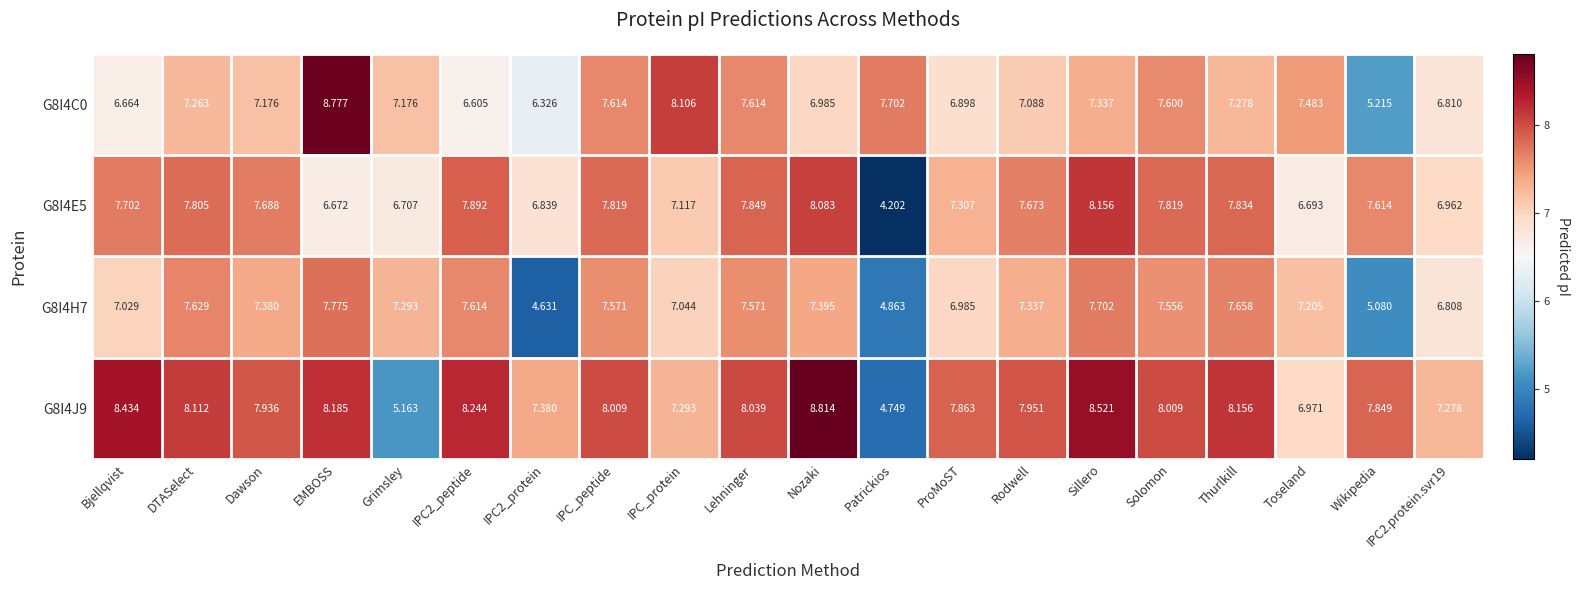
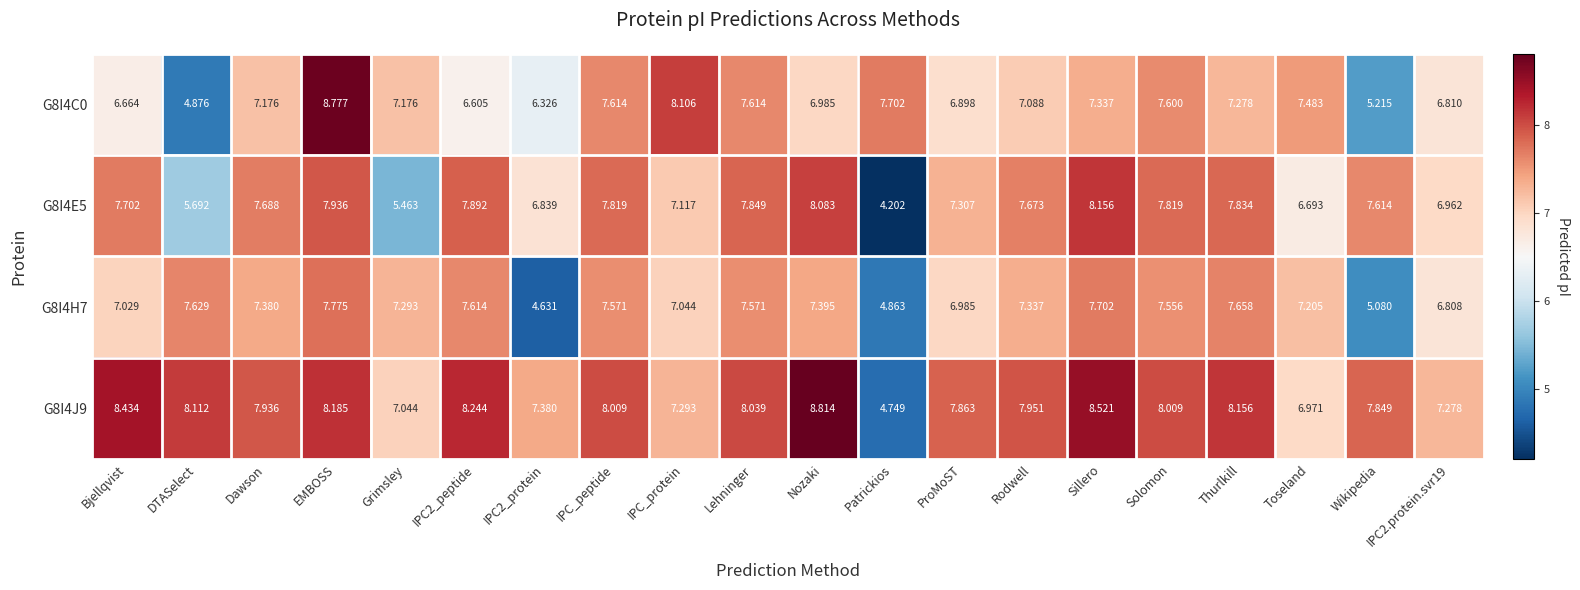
  {
    "G8I4C0": {
      "Bjellqvist": 6.664,
-     "DTASelect": 7.263,
+     "DTASelect": 4.876,
      "Dawson": 7.176,
      "EMBOSS": 8.777,
      "Grimsley": 7.176,
      "IPC2_peptide": 6.605,
      "IPC2_protein": 6.326,
      "IPC_peptide": 7.614,
      "IPC_protein": 8.106,
      "Lehninger": 7.614,
      "Nozaki": 6.985,
      "Patrickios": 7.702,
      "ProMoST": 6.898,
      "Rodwell": 7.088,
      "Sillero": 7.337,
      "Solomon": 7.600,
      "Thurlkill": 7.278,
      "Toseland": 7.483,
      "Wikipedia": 5.215,
      "IPC2.protein.svr19": 6.810
    },
    "G8I4E5": {
      "Bjellqvist": 7.702,
-     "DTASelect": 7.805,
+     "DTASelect": 5.692,
      "Dawson": 7.688,
-     "EMBOSS": 6.672,
-     "Grimsley": 6.707,
+     "EMBOSS": 7.936,
+     "Grimsley": 5.463,
      "IPC2_peptide": 7.892,
      "IPC2_protein": 6.839,
      "IPC_peptide": 7.819,
      "IPC_protein": 7.117,
      "Lehninger": 7.849,
      "Nozaki": 8.083,
      "Patrickios": 4.202,
      "ProMoST": 7.307,
      "Rodwell": 7.673,
      "Sillero": 8.156,
      "Solomon": 7.819,
      "Thurlkill": 7.834,
      "Toseland": 6.693,
      "Wikipedia": 7.614,
      "IPC2.protein.svr19": 6.962
    },
    "G8I4H7": {
      "Bjellqvist": 7.029,
      "DTASelect": 7.629,
      "Dawson": 7.380,
      "EMBOSS": 7.775,
      "Grimsley": 7.293,
      "IPC2_peptide": 7.614,
      "IPC2_protein": 4.631,
      "IPC_peptide": 7.571,
      "IPC_protein": 7.044,
      "Lehninger": 7.571,
      "Nozaki": 7.395,
      "Patrickios": 4.863,
      "ProMoST": 6.985,
      "Rodwell": 7.337,
      "Sillero": 7.702,
      "Solomon": 7.556,
      "Thurlkill": 7.658,
      "Toseland": 7.205,
      "Wikipedia": 5.080,
      "IPC2.protein.svr19": 6.808
    },
    "G8I4J9": {
      "Bjellqvist": 8.434,
      "DTASelect": 8.112,
      "Dawson": 7.936,
      "EMBOSS": 8.185,
-     "Grimsley": 5.163,
+     "Grimsley": 7.044,
      "IPC2_peptide": 8.244,
      "IPC2_protein": 7.380,
      "IPC_peptide": 8.009,
      "IPC_protein": 7.293,
      "Lehninger": 8.039,
      "Nozaki": 8.814,
      "Patrickios": 4.749,
      "ProMoST": 7.863,
      "Rodwell": 7.951,
      "Sillero": 8.521,
      "Solomon": 8.009,
      "Thurlkill": 8.156,
      "Toseland": 6.971,
      "Wikipedia": 7.849,
      "IPC2.protein.svr19": 7.278
    }
  }
